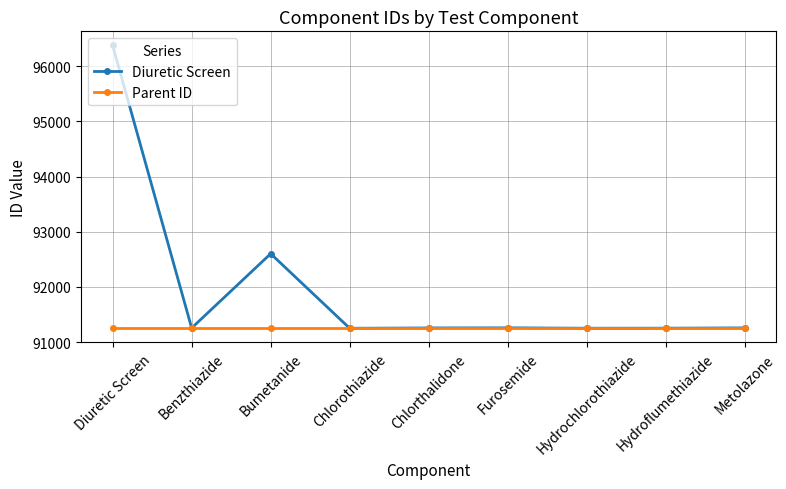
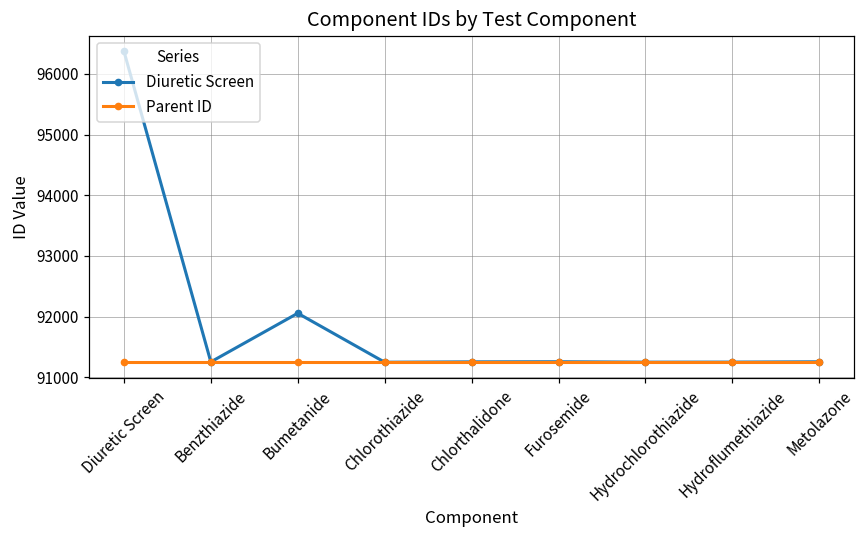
  {
    "Diuretic Screen": {
-     "Bumetanide": 92600
+     "Bumetanide": 92100
    },
    "Parent ID": {
      "Diuretic Screen": 91300,
      "Bumetanide": 91300
    }
  }
